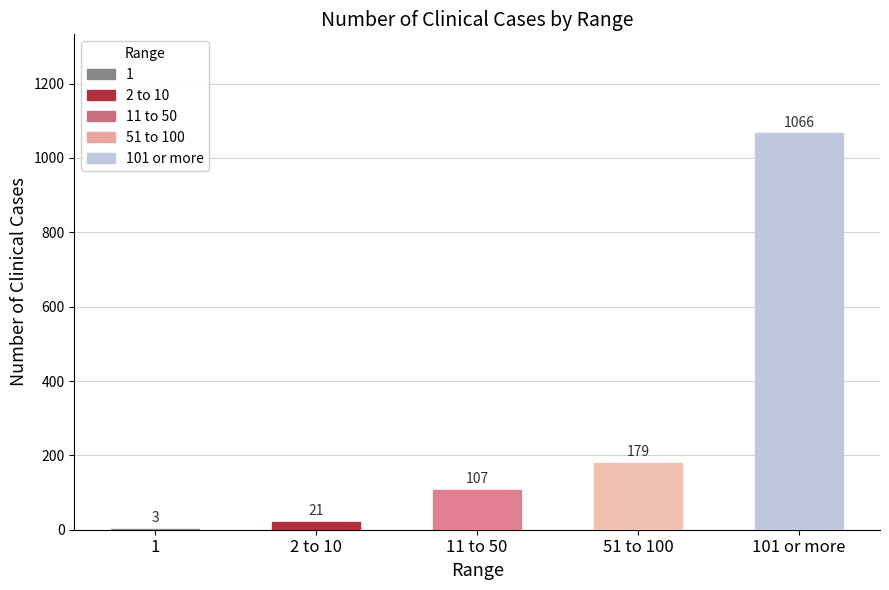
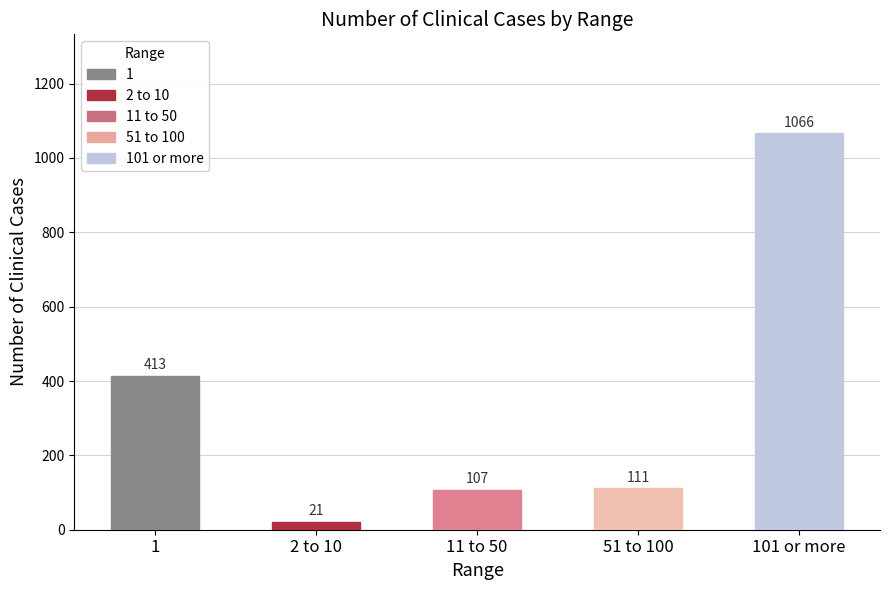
  {
-   "1": 3,
+   "1": 413,
    "2 to 10": 21,
    "11 to 50": 107,
-   "51 to 100": 179,
+   "51 to 100": 111,
    "101 or more": 1066
  }
